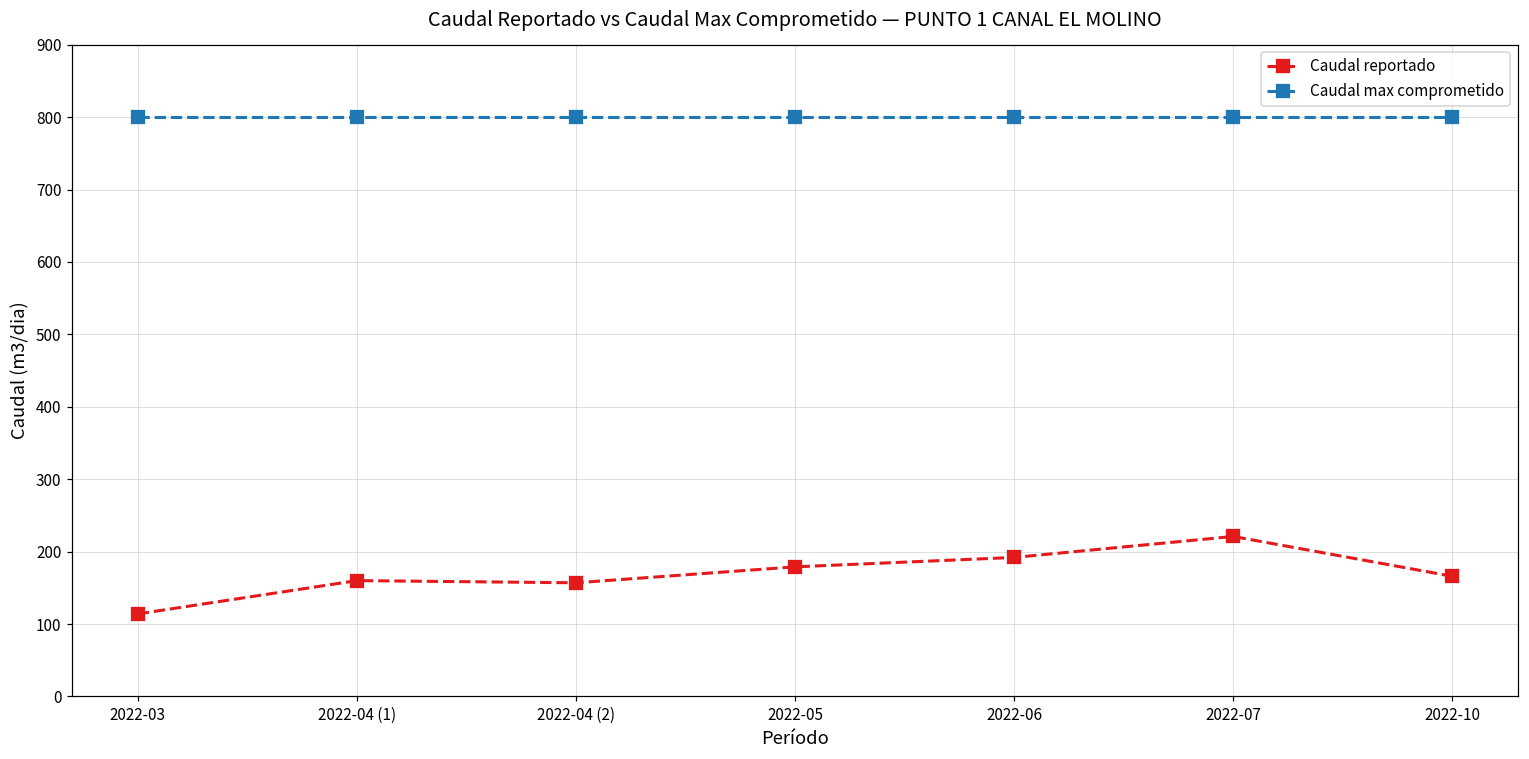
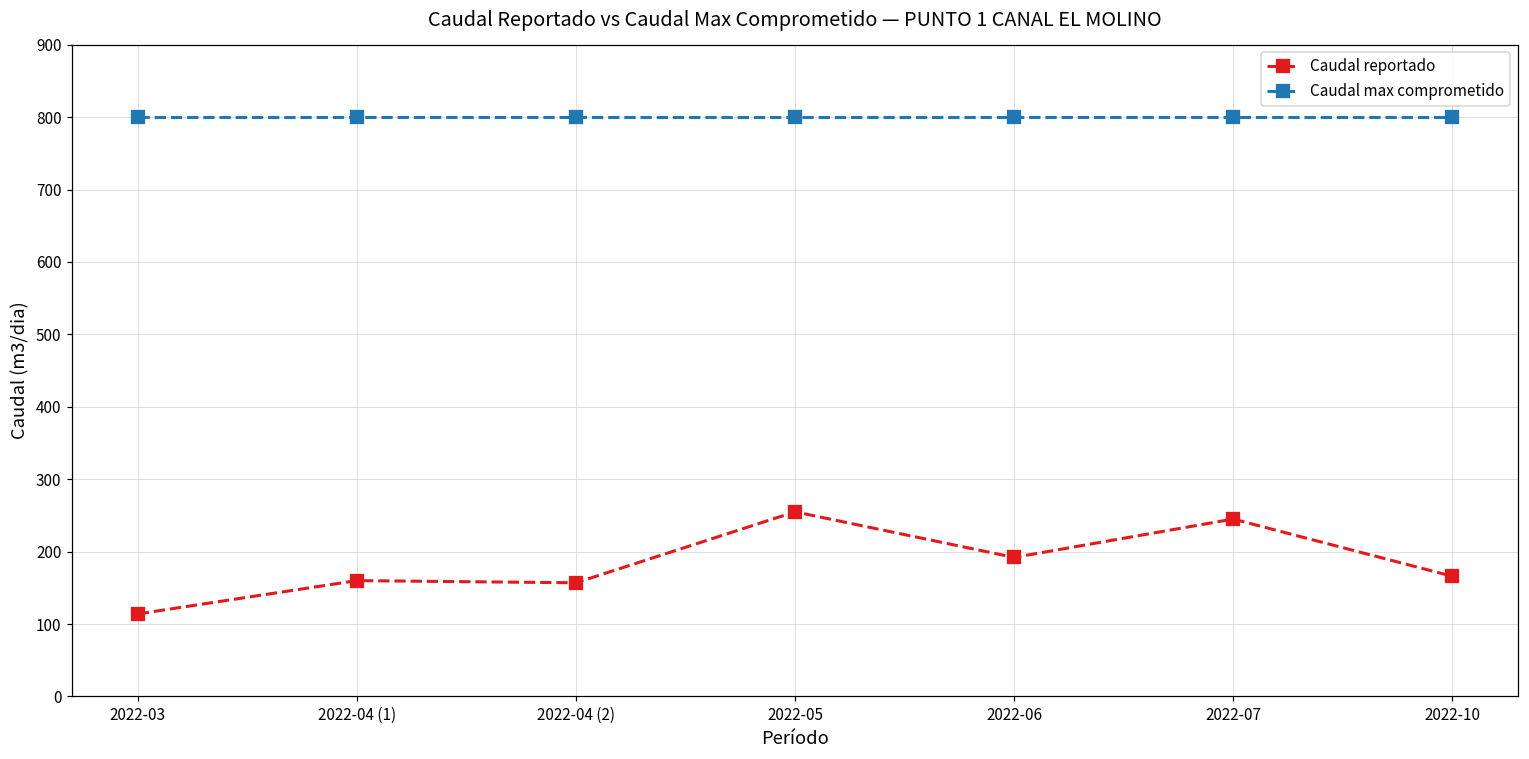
  {
    "Caudal reportado": {
      "2022-03": 110,
      "2022-04 (1)": 160,
      "2022-04 (2)": 160,
-     "2022-05": 180,
+     "2022-05": 260,
      "2022-06": 190,
-     "2022-07": 220,
+     "2022-07": 250,
      "2022-10": 170
    },
    "Caudal max comprometido": {
      "2022-03": 800,
      "2022-04 (1)": 800,
      "2022-04 (2)": 800,
      "2022-05": 800,
      "2022-06": 800,
      "2022-07": 800,
      "2022-10": 800
    }
  }
